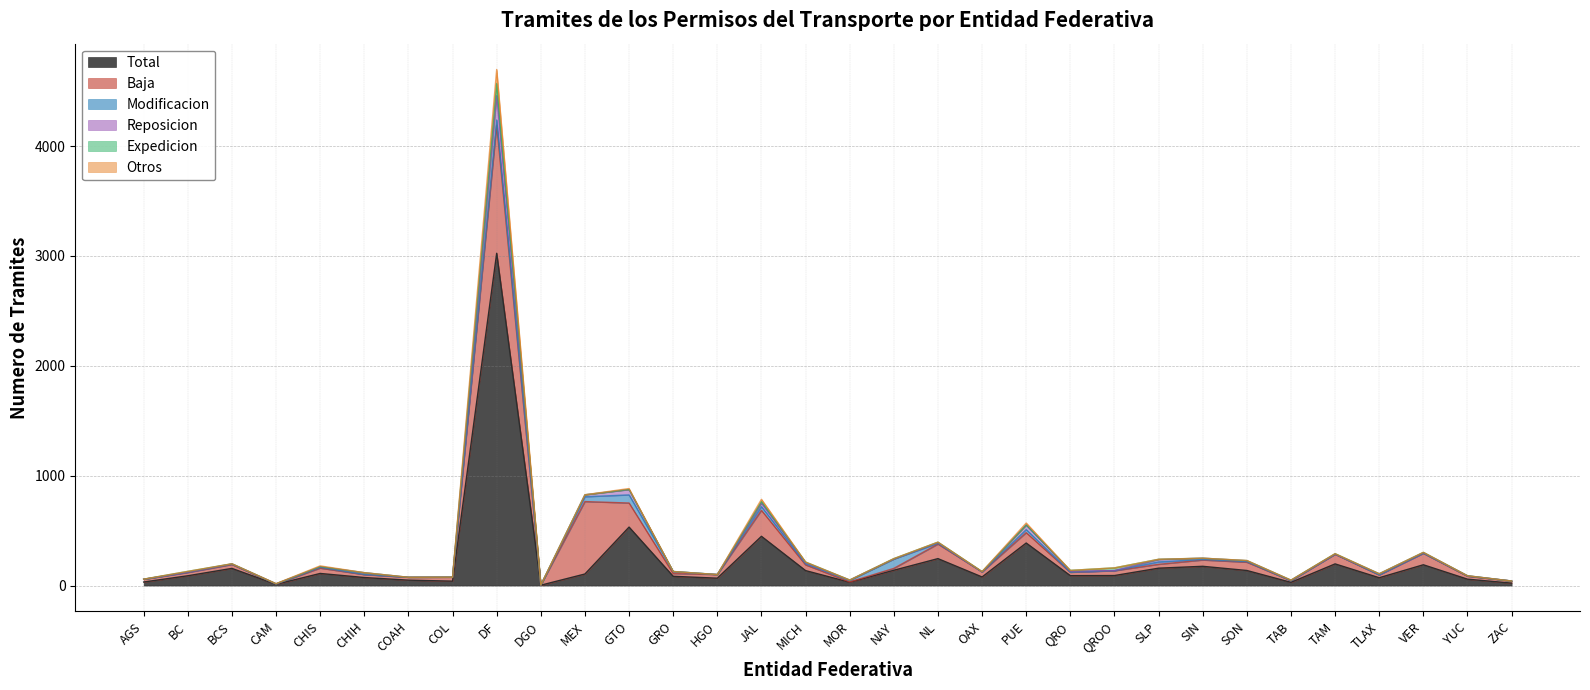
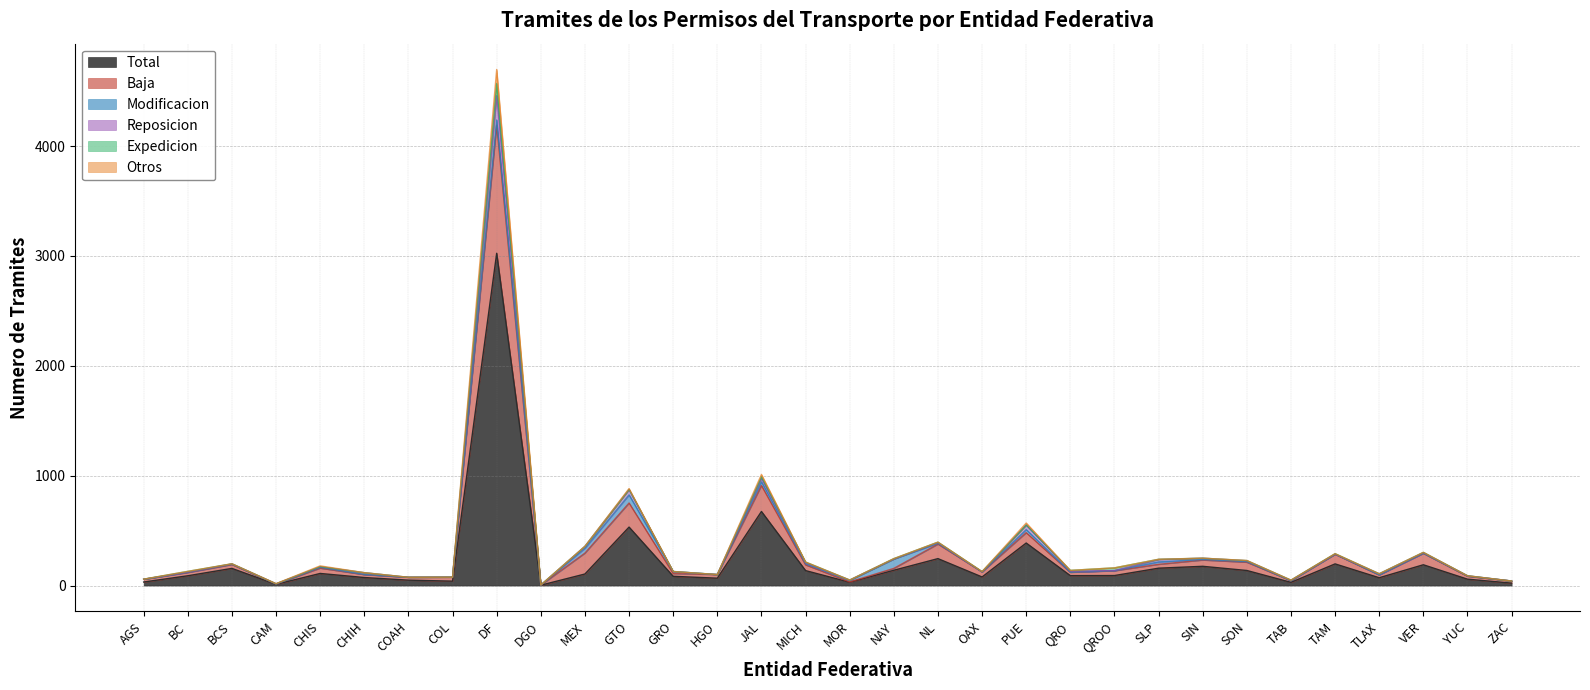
  {
    "Total": {
      "AGS": 30,
      "BC": 90,
      "BCS": 160,
      "CHIS": 110,
      "CHIH": 70,
      "COAH": 50,
      "COL": 40,
      "DF": 3020,
      "MEX": 110,
      "GTO": 530,
      "GRO": 80,
      "HGO": 70,
-     "JAL": 450,
+     "JAL": 670,
      "MICH": 140,
      "NL": 250,
      "OAX": 80,
      "PUE": 390,
      "QRO": 90,
      "QROO": 90,
      "SLP": 160,
      "SIN": 180,
      "SON": 140,
      "TAM": 200,
      "TLAX": 70,
      "VER": 190,
      "YUC": 60
    },
    "Baja": {
      "DF": 1170,
-     "MEX": 660,
+     "MEX": 190,
      "GTO": 220,
      "JAL": 240,
      "PUE": 90
    },
    "Modificacion": {
      "DF": 50,
      "GTO": 70,
      "JAL": 30,
      "PUE": 30
    },
    "Reposicion": {
      "DF": 220
    },
    "Expedicion": {
      "DF": 110
    },
    "Otros": {
      "DF": 130
    }
  }
